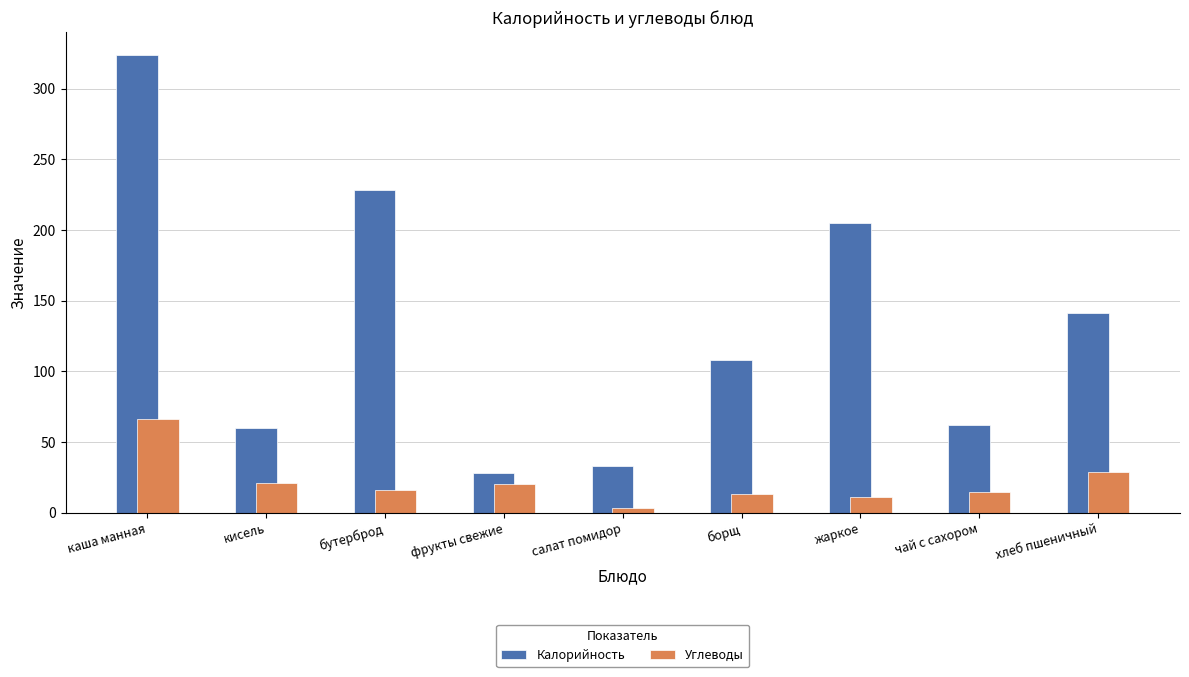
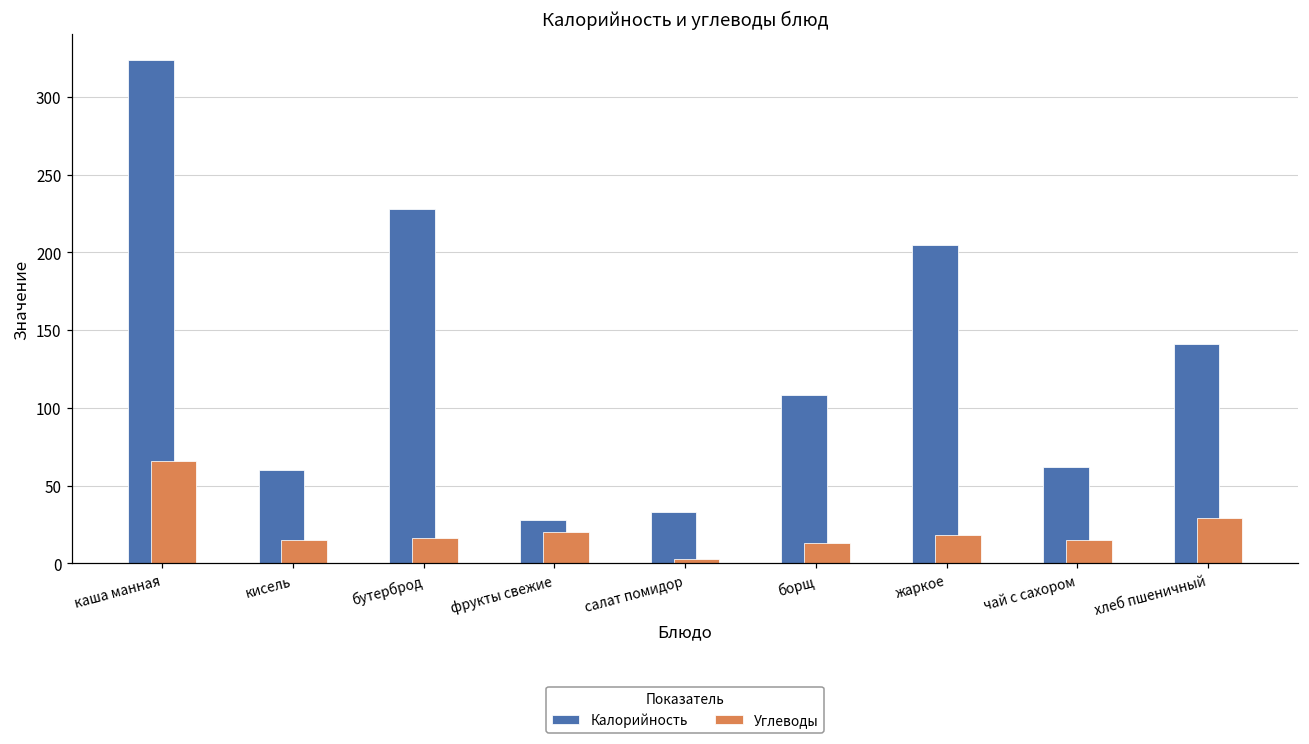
  {
    "Калорийность": {
      "каша манная": 324,
      "кисель": 60,
      "бутерброд": 228,
      "фрукты свежие": 28,
      "салат помидор": 33,
      "борщ": 108,
      "жаркое": 205,
      "чай с сахором": 62,
      "хлеб пшеничный": 141
    },
    "Углеводы": {
      "каша манная": 66,
-     "кисель": 21,
+     "кисель": 15,
      "бутерброд": 16,
      "фрукты свежие": 20,
      "салат помидор": 3,
      "борщ": 13,
-     "жаркое": 11,
+     "жаркое": 18,
      "чай с сахором": 15,
      "хлеб пшеничный": 29
    }
  }
